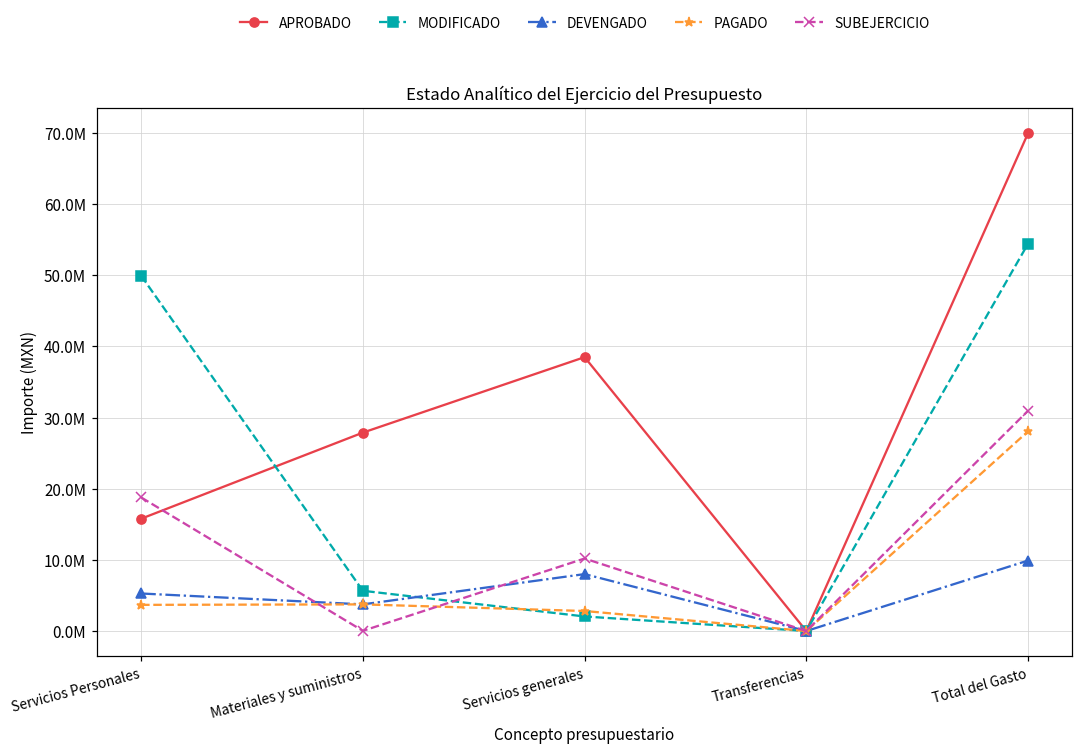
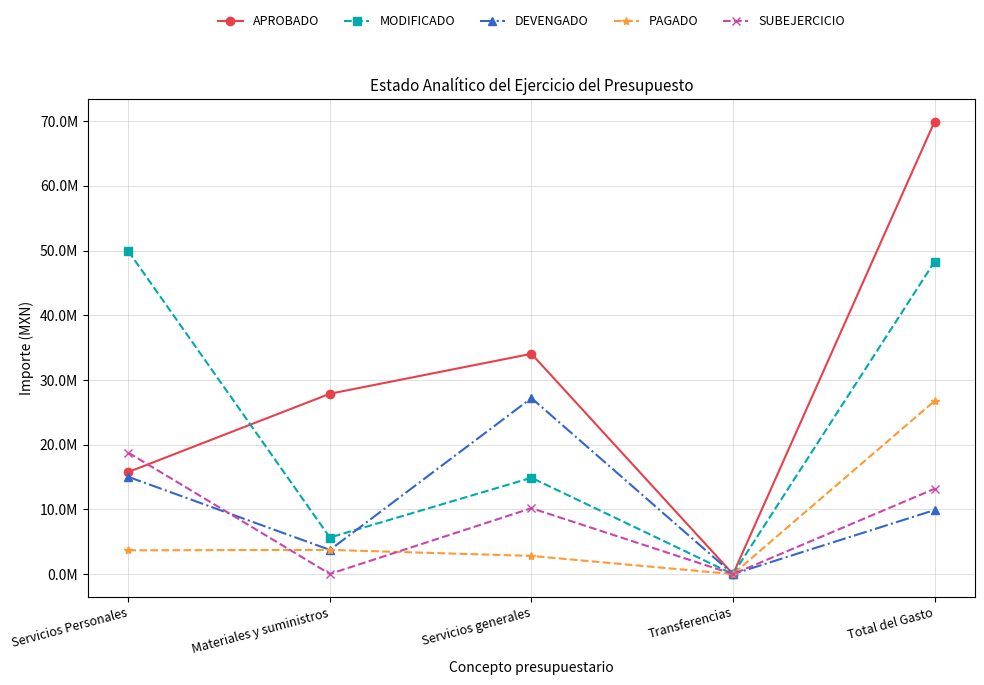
  {
    "APROBADO": {
      "Servicios Personales": 16000000,
      "Materiales y suministros": 28000000,
-     "Servicios generales": 38000000,
+     "Servicios generales": 34000000,
      "Total del Gasto": 70000000
    },
    "MODIFICADO": {
      "Servicios Personales": 50000000,
      "Materiales y suministros": 6000000,
-     "Servicios generales": 2000000,
-     "Total del Gasto": 54000000
+     "Servicios generales": 15000000,
+     "Total del Gasto": 48000000
    },
    "DEVENGADO": {
-     "Servicios Personales": 5000000,
-     "Servicios generales": 8000000,
+     "Servicios Personales": 15000000,
+     "Servicios generales": 27000000,
      "Total del Gasto": 10000000
    },
    "PAGADO": {
      "Servicios Personales": 4000000,
      "Servicios generales": 3000000,
-     "Total del Gasto": 28000000
+     "Total del Gasto": 27000000
    },
    "SUBEJERCICIO": {
      "Servicios Personales": 19000000,
      "Materiales y suministros": 0,
      "Servicios generales": 10000000,
-     "Total del Gasto": 31000000
+     "Total del Gasto": 13000000
    }
  }
